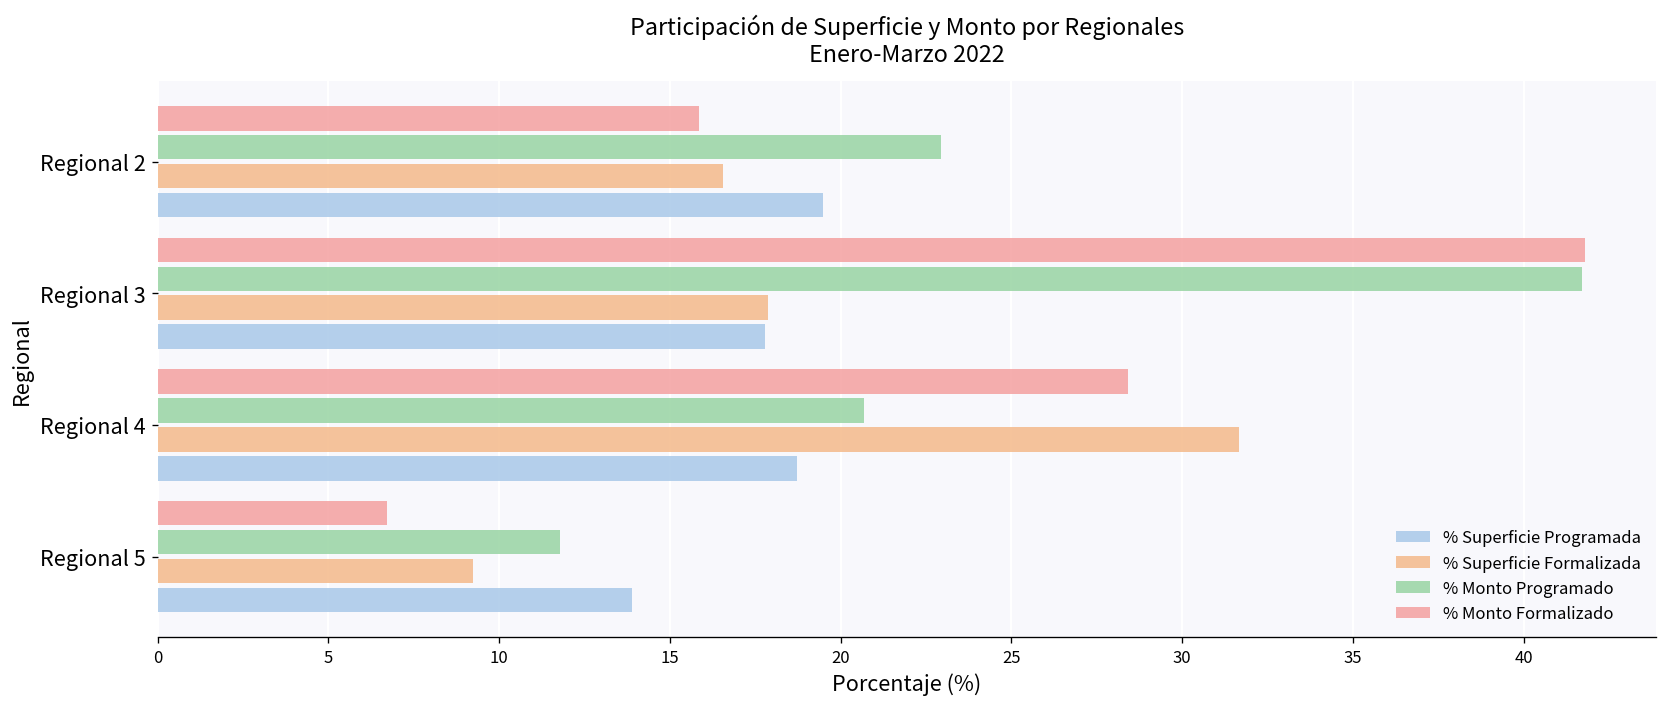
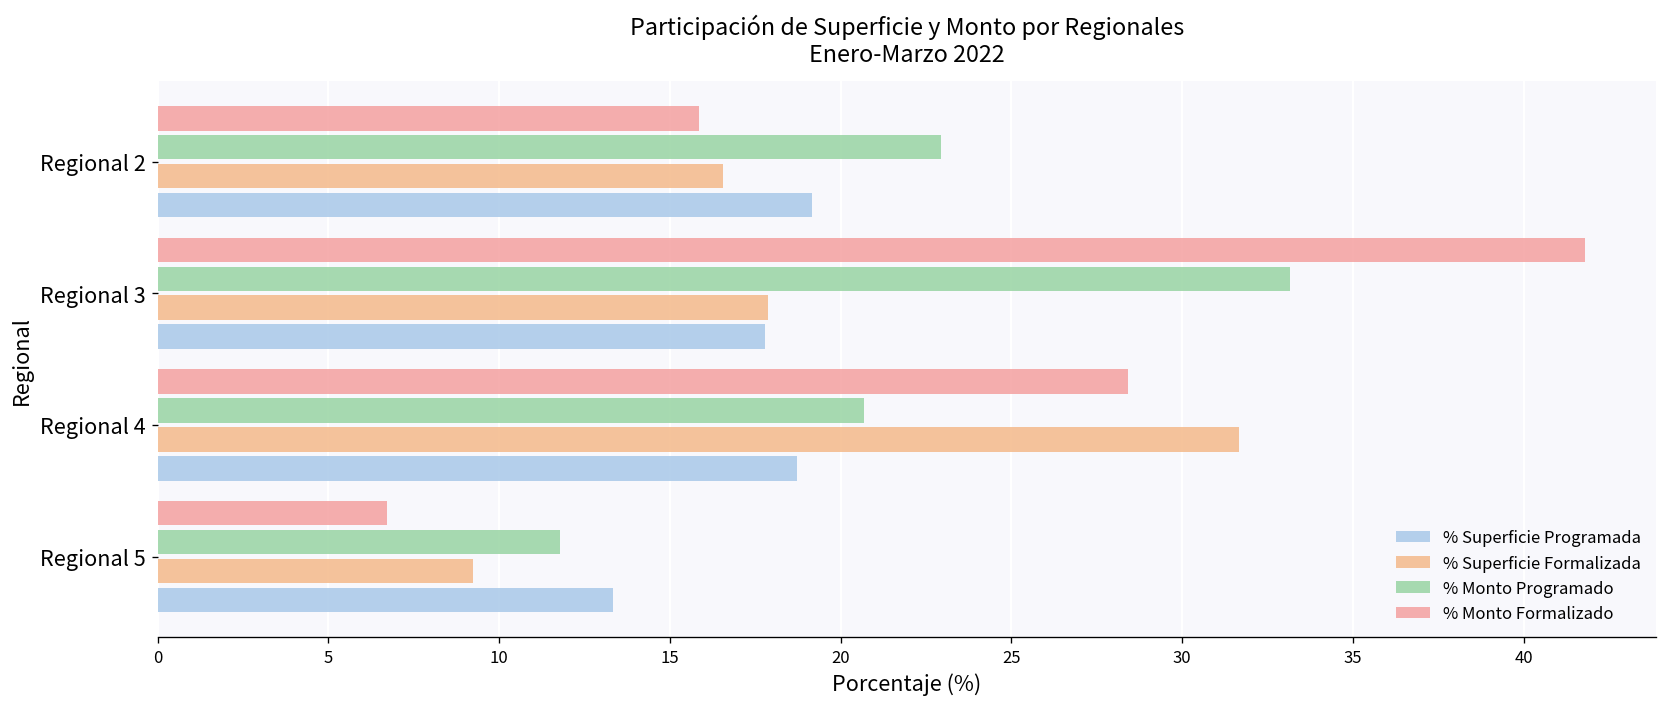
  {
    "% Superficie Programada": {
-     "Regional 2": 19.5,
+     "Regional 2": 19.2,
      "Regional 3": 17.8,
      "Regional 4": 18.7,
-     "Regional 5": 13.9
+     "Regional 5": 13.3
    },
    "% Monto Programado": {
      "Regional 2": 23.0,
-     "Regional 3": 41.7,
+     "Regional 3": 33.2,
      "Regional 4": 20.7,
      "Regional 5": 11.8
    }
  }
